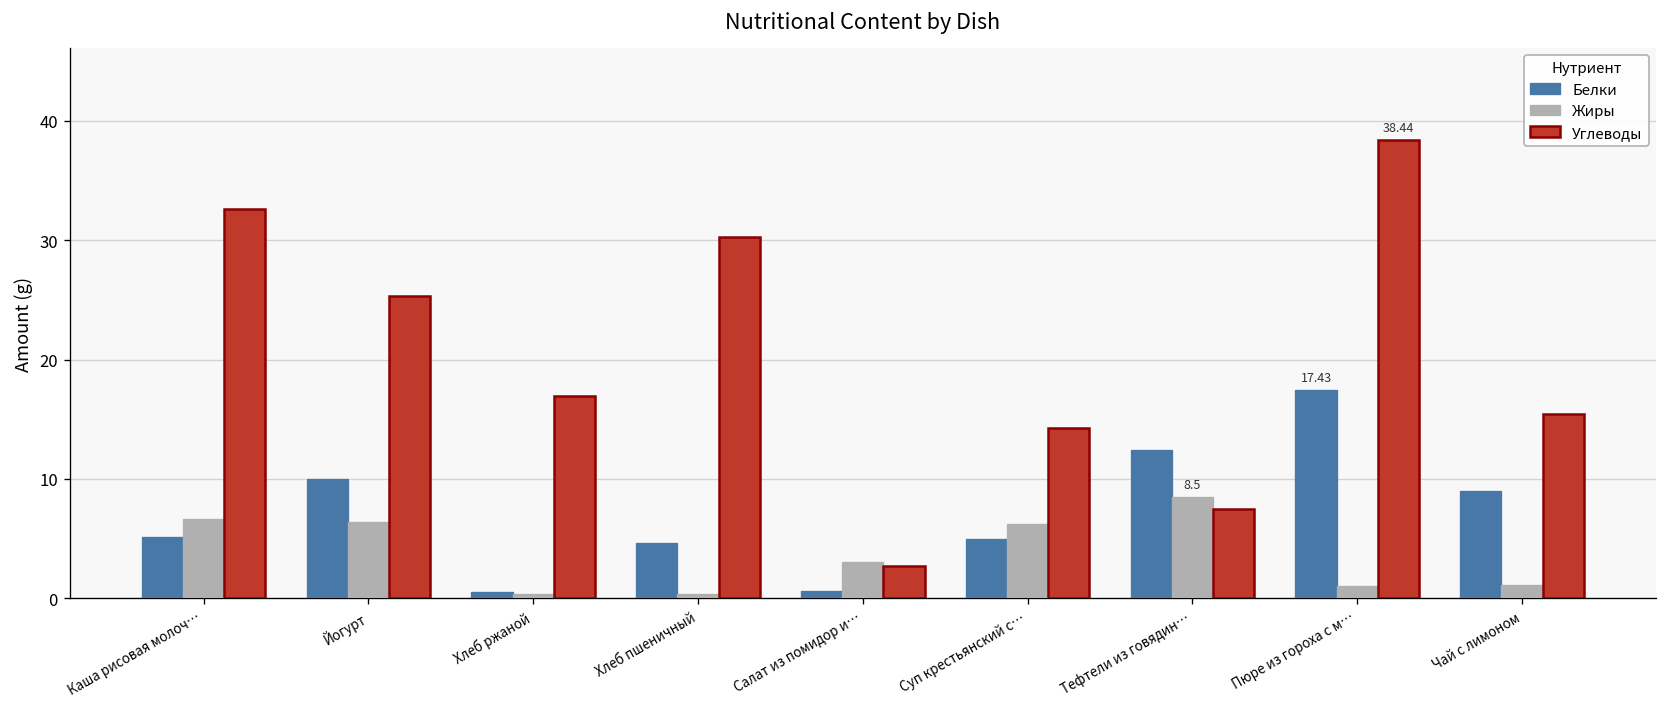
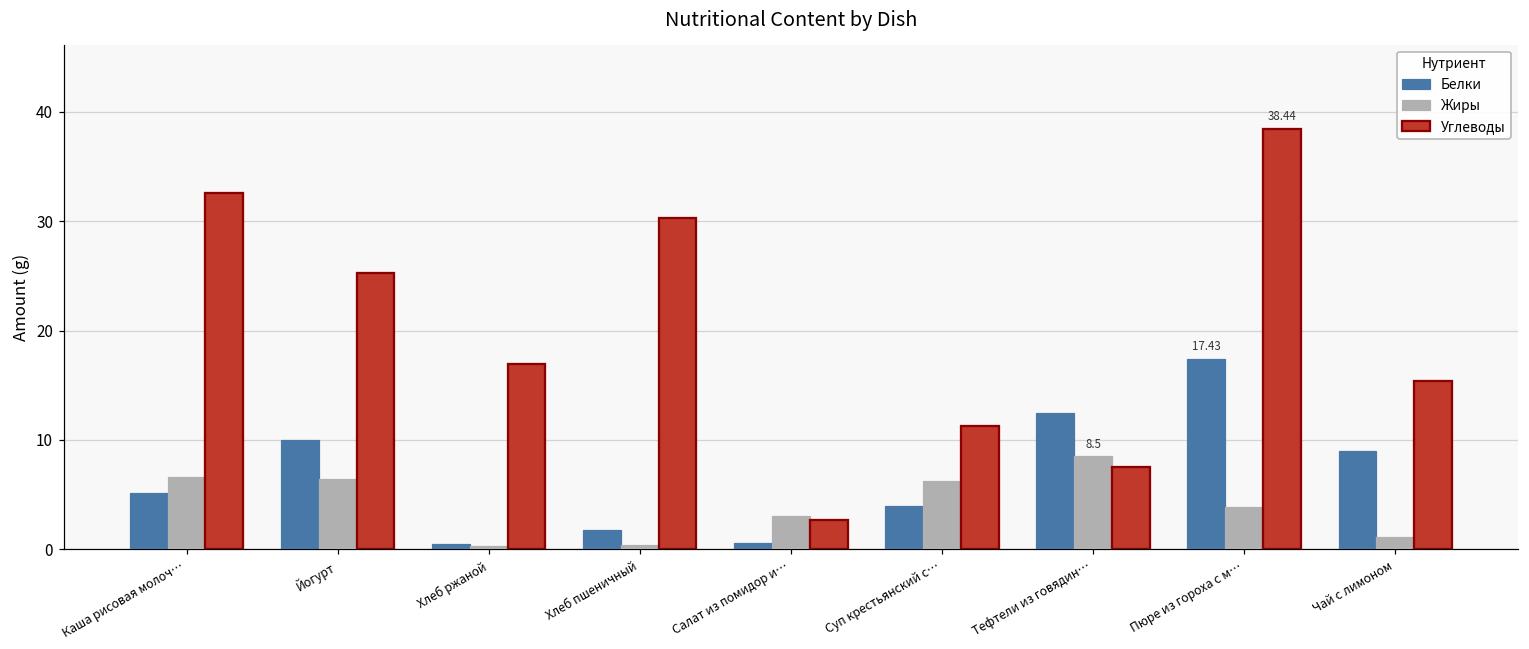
  {
    "Белки": {
      "Каша рисовая молоч…": 5,
      "Йогурт": 10,
      "Хлеб ржаной": 1,
-     "Хлеб пшеничный": 5,
+     "Хлеб пшеничный": 2,
      "Салат из помидор и…": 1,
-     "Суп крестьянский с…": 5,
+     "Суп крестьянский с…": 4,
      "Тефтели из говядин…": 12,
      "Чай с лимоном": 9
    },
    "Жиры": {
      "Каша рисовая молоч…": 7,
      "Йогурт": 6,
      "Хлеб ржаной": 0,
      "Хлеб пшеничный": 0,
      "Салат из помидор и…": 3,
      "Суп крестьянский с…": 6,
-     "Пюре из гороха с м…": 1,
+     "Пюре из гороха с м…": 4,
      "Чай с лимоном": 1
    },
    "Углеводы": {
      "Каша рисовая молоч…": 33,
      "Йогурт": 25,
      "Хлеб ржаной": 17,
      "Хлеб пшеничный": 30,
      "Салат из помидор и…": 3,
-     "Суп крестьянский с…": 14,
+     "Суп крестьянский с…": 11,
      "Тефтели из говядин…": 8,
      "Чай с лимоном": 15
    }
  }
